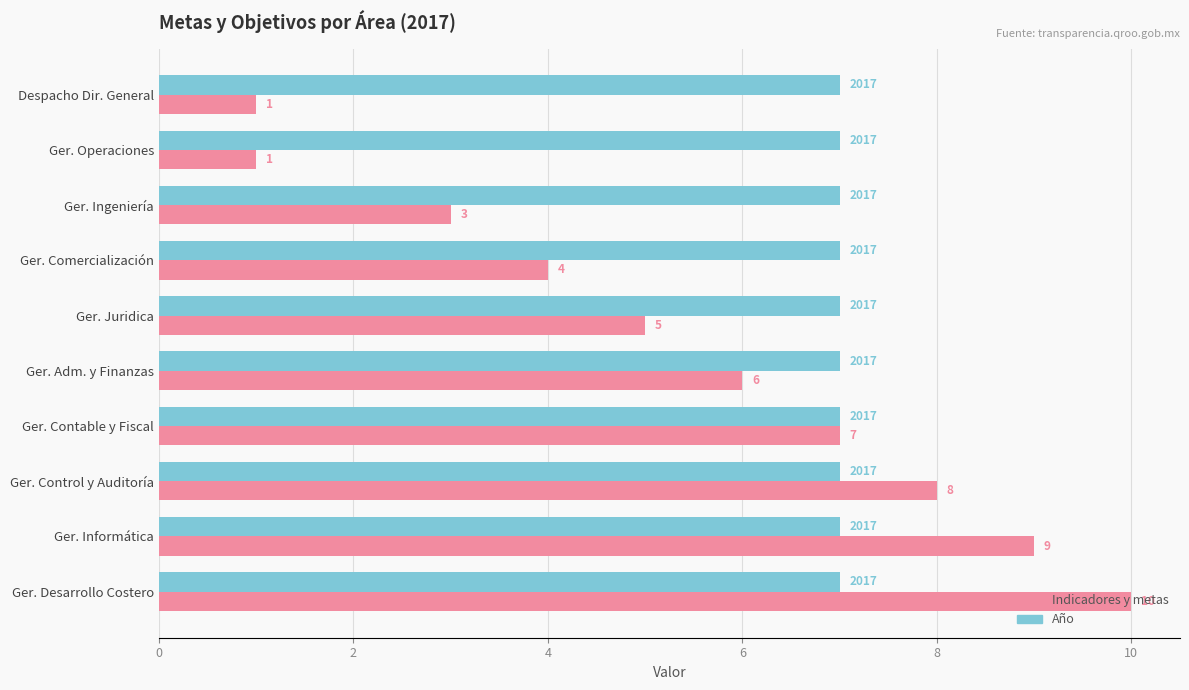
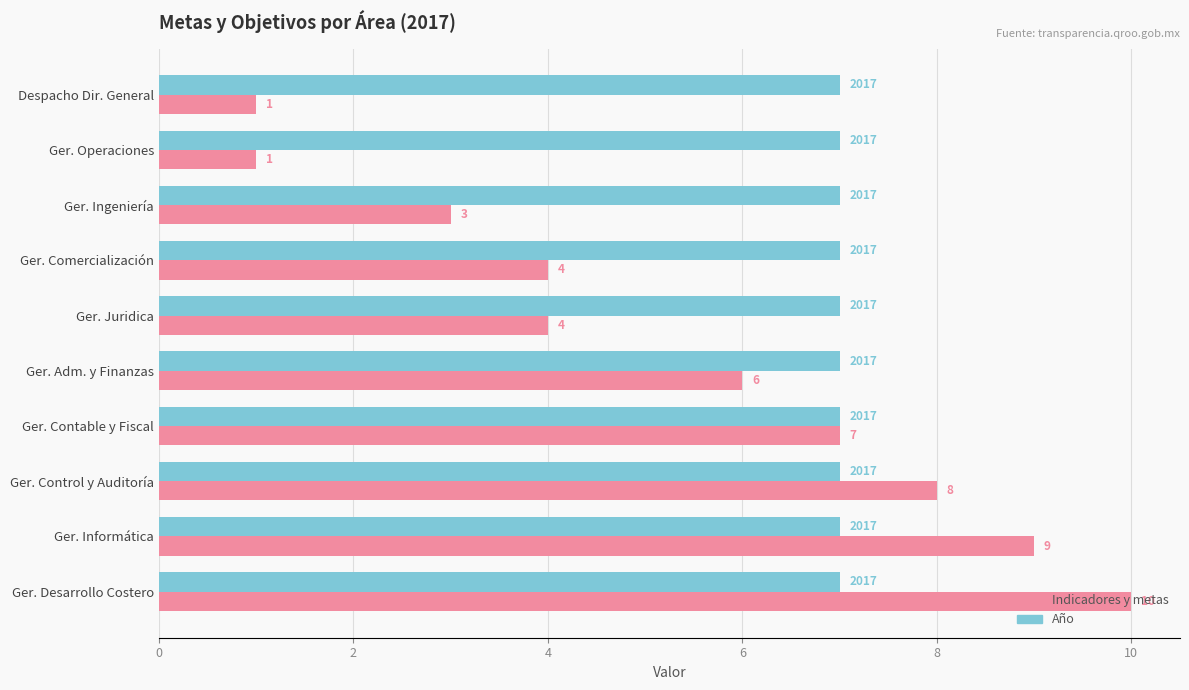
  {
    "Indicadores y metas": {
      "Despacho Dir. General": 1,
      "Ger. Operaciones": 1,
      "Ger. Ingeniería": 3,
      "Ger. Comercialización": 4,
-     "Ger. Juridica": 5,
+     "Ger. Juridica": 4,
      "Ger. Adm. y Finanzas": 6,
      "Ger. Contable y Fiscal": 7,
      "Ger. Control y Auditoría": 8,
      "Ger. Informática": 9,
      "Ger. Desarrollo Costero": 10
    }
  }
